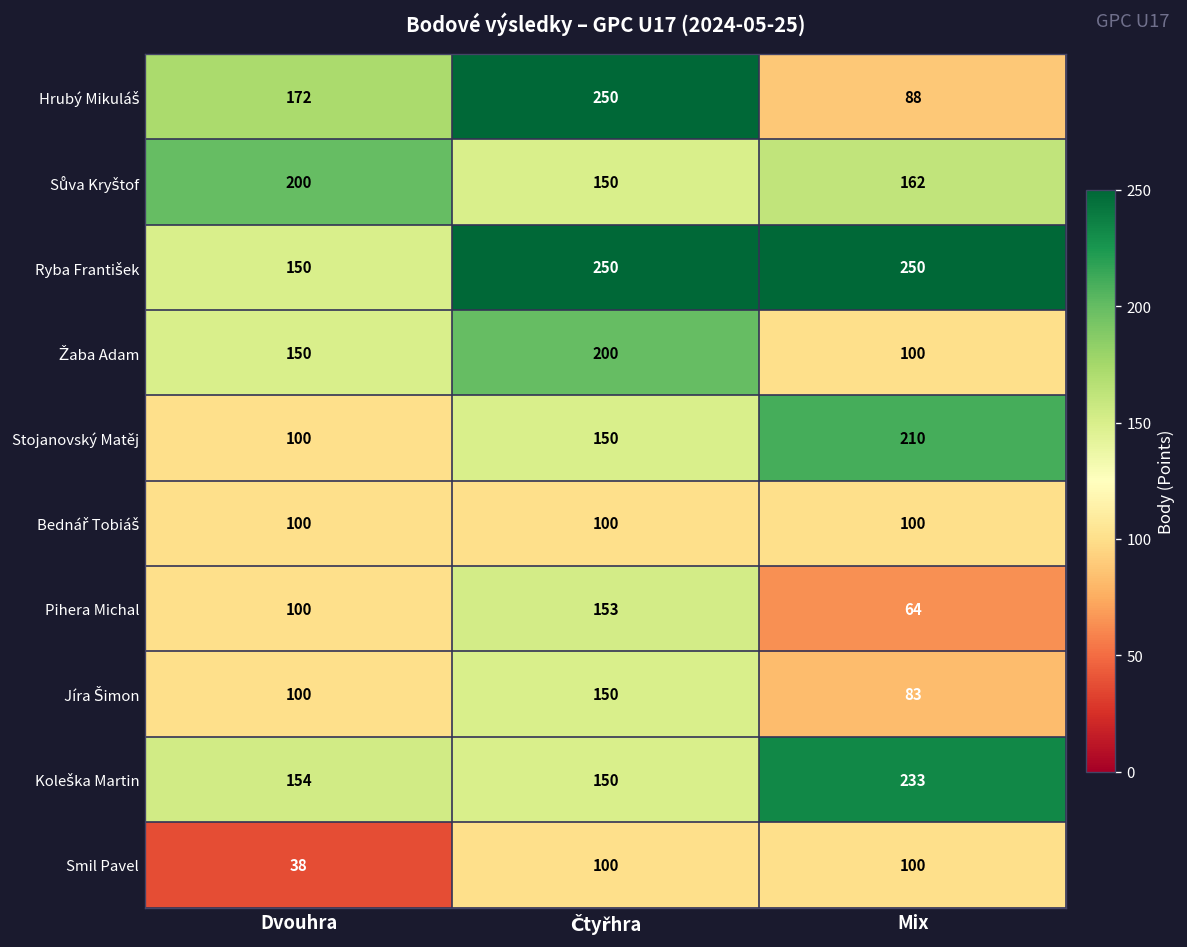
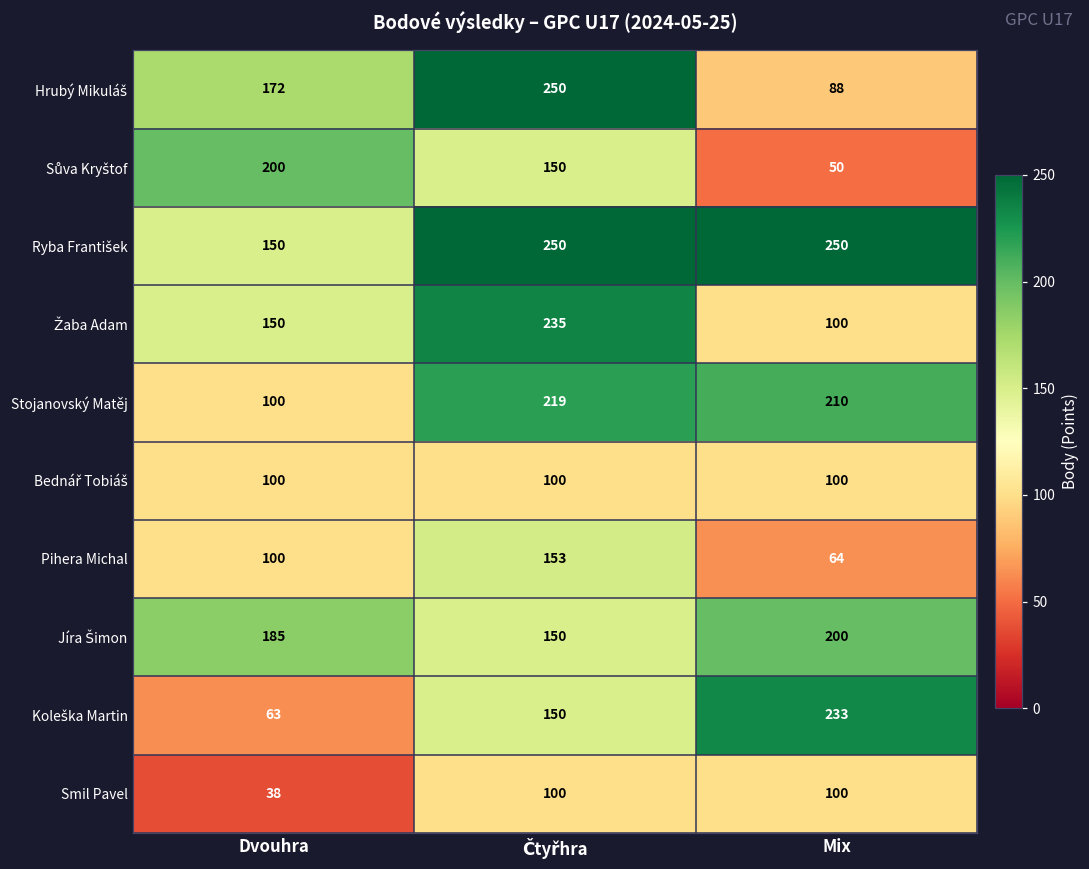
  {
    "Hrubý Mikuláš": {
      "Dvouhra": 172,
      "Čtyřhra": 250,
      "Mix": 88
    },
    "Sůva Kryštof": {
      "Dvouhra": 200,
      "Čtyřhra": 150,
-     "Mix": 162
+     "Mix": 50
    },
    "Ryba František": {
      "Dvouhra": 150,
      "Čtyřhra": 250,
      "Mix": 250
    },
    "Žaba Adam": {
      "Dvouhra": 150,
-     "Čtyřhra": 200,
+     "Čtyřhra": 235,
      "Mix": 100
    },
    "Stojanovský Matěj": {
      "Dvouhra": 100,
-     "Čtyřhra": 150,
+     "Čtyřhra": 219,
      "Mix": 210
    },
    "Bednář Tobiáš": {
      "Dvouhra": 100,
      "Čtyřhra": 100,
      "Mix": 100
    },
    "Pihera Michal": {
      "Dvouhra": 100,
      "Čtyřhra": 153,
      "Mix": 64
    },
    "Jíra Šimon": {
-     "Dvouhra": 100,
+     "Dvouhra": 185,
      "Čtyřhra": 150,
-     "Mix": 83
+     "Mix": 200
    },
    "Koleška Martin": {
-     "Dvouhra": 154,
+     "Dvouhra": 63,
      "Čtyřhra": 150,
      "Mix": 233
    },
    "Smil Pavel": {
      "Dvouhra": 38,
      "Čtyřhra": 100,
      "Mix": 100
    }
  }
